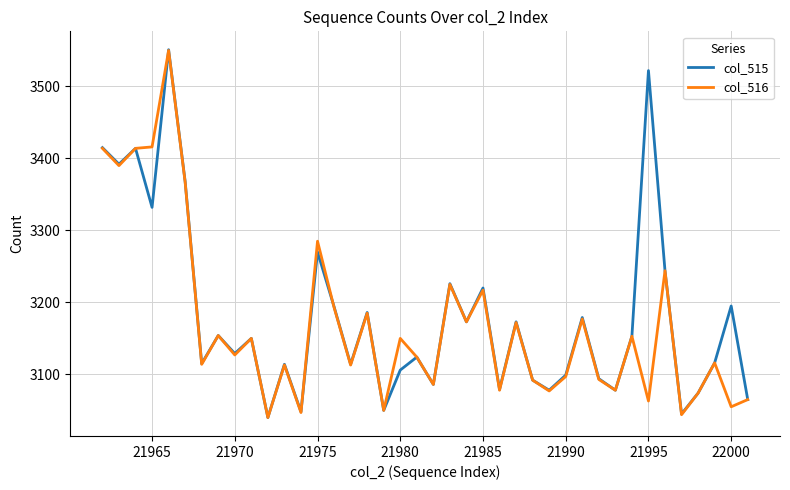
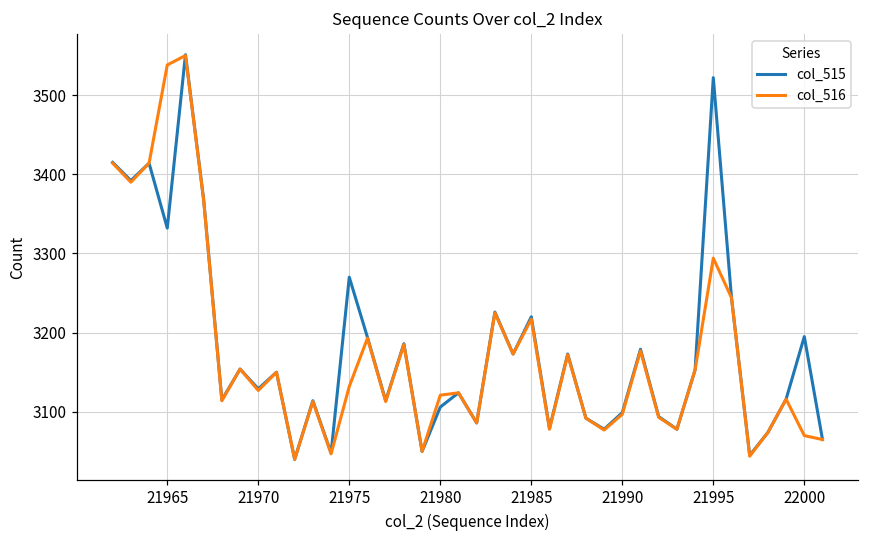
  {
    "col_515": {
      "21965": 3330,
      "21975": 3270,
      "21980": 3110,
      "21995": 3520,
      "22000": 3200
    },
    "col_516": {
-     "21965": 3420,
-     "21975": 3290,
-     "21980": 3150,
-     "21995": 3060,
-     "22000": 3060
+     "21965": 3540,
+     "21975": 3130,
+     "21980": 3120,
+     "21995": 3290,
+     "22000": 3070
    }
  }
